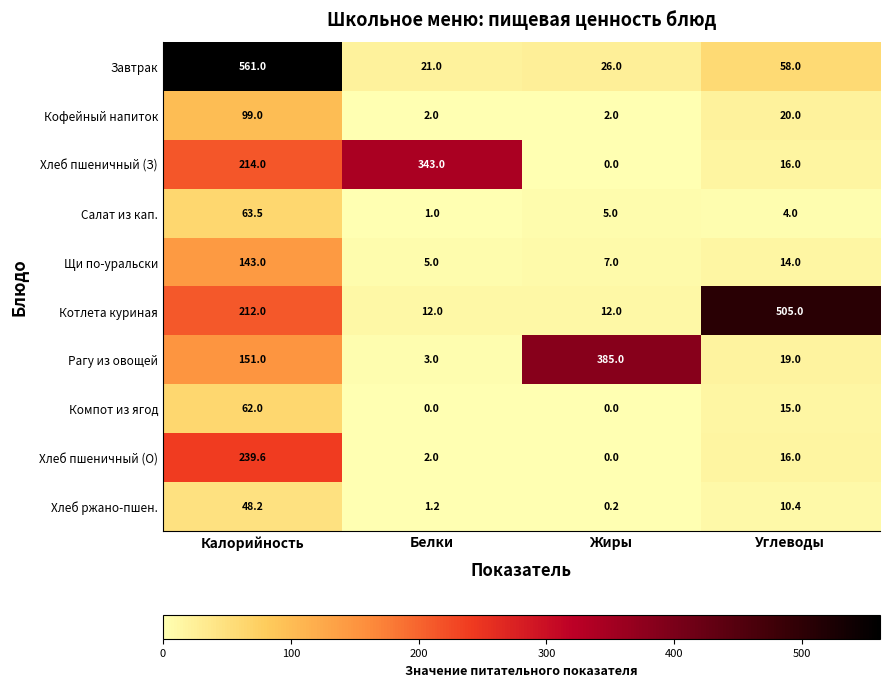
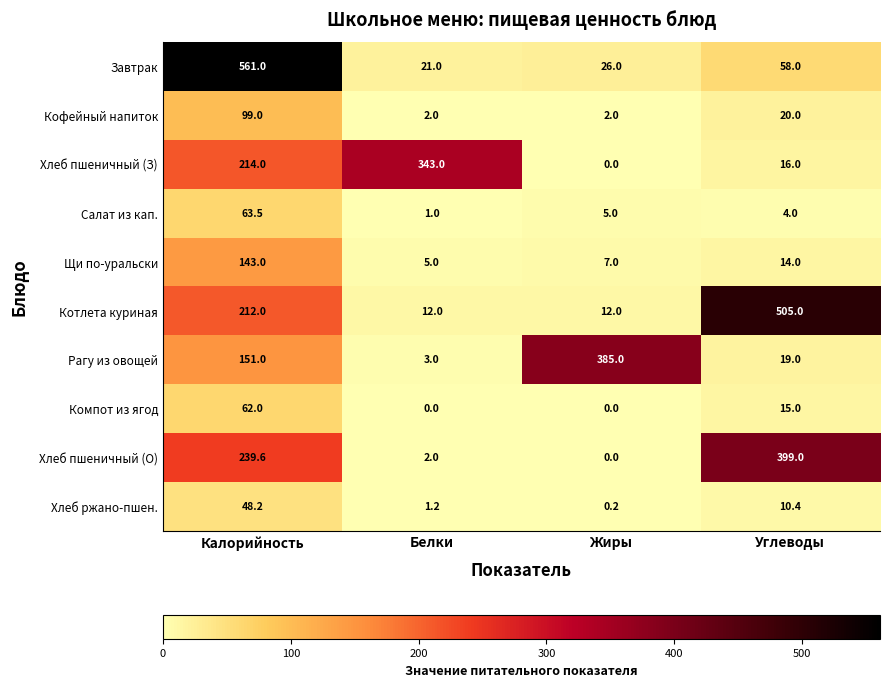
  {
    "Завтрак": {
      "Калорийность": 561.0,
      "Белки": 21.0,
      "Жиры": 26.0,
      "Углеводы": 58.0
    },
    "Кофейный напиток": {
      "Калорийность": 99.0,
      "Белки": 2.0,
      "Жиры": 2.0,
      "Углеводы": 20.0
    },
    "Хлеб пшеничный (З)": {
      "Калорийность": 214.0,
      "Белки": 343.0,
      "Жиры": 0.0,
      "Углеводы": 16.0
    },
    "Салат из кап.": {
      "Калорийность": 63.5,
      "Белки": 1.0,
      "Жиры": 5.0,
      "Углеводы": 4.0
    },
    "Щи по-уральски": {
      "Калорийность": 143.0,
      "Белки": 5.0,
      "Жиры": 7.0,
      "Углеводы": 14.0
    },
    "Котлета куриная": {
      "Калорийность": 212.0,
      "Белки": 12.0,
      "Жиры": 12.0,
      "Углеводы": 505.0
    },
    "Рагу из овощей": {
      "Калорийность": 151.0,
      "Белки": 3.0,
      "Жиры": 385.0,
      "Углеводы": 19.0
    },
    "Компот из ягод": {
      "Калорийность": 62.0,
      "Белки": 0.0,
      "Жиры": 0.0,
      "Углеводы": 15.0
    },
    "Хлеб пшеничный (О)": {
      "Калорийность": 239.6,
      "Белки": 2.0,
      "Жиры": 0.0,
-     "Углеводы": 16.0
+     "Углеводы": 399.0
    },
    "Хлеб ржано-пшен.": {
      "Калорийность": 48.2,
      "Белки": 1.2,
      "Жиры": 0.2,
      "Углеводы": 10.4
    }
  }
